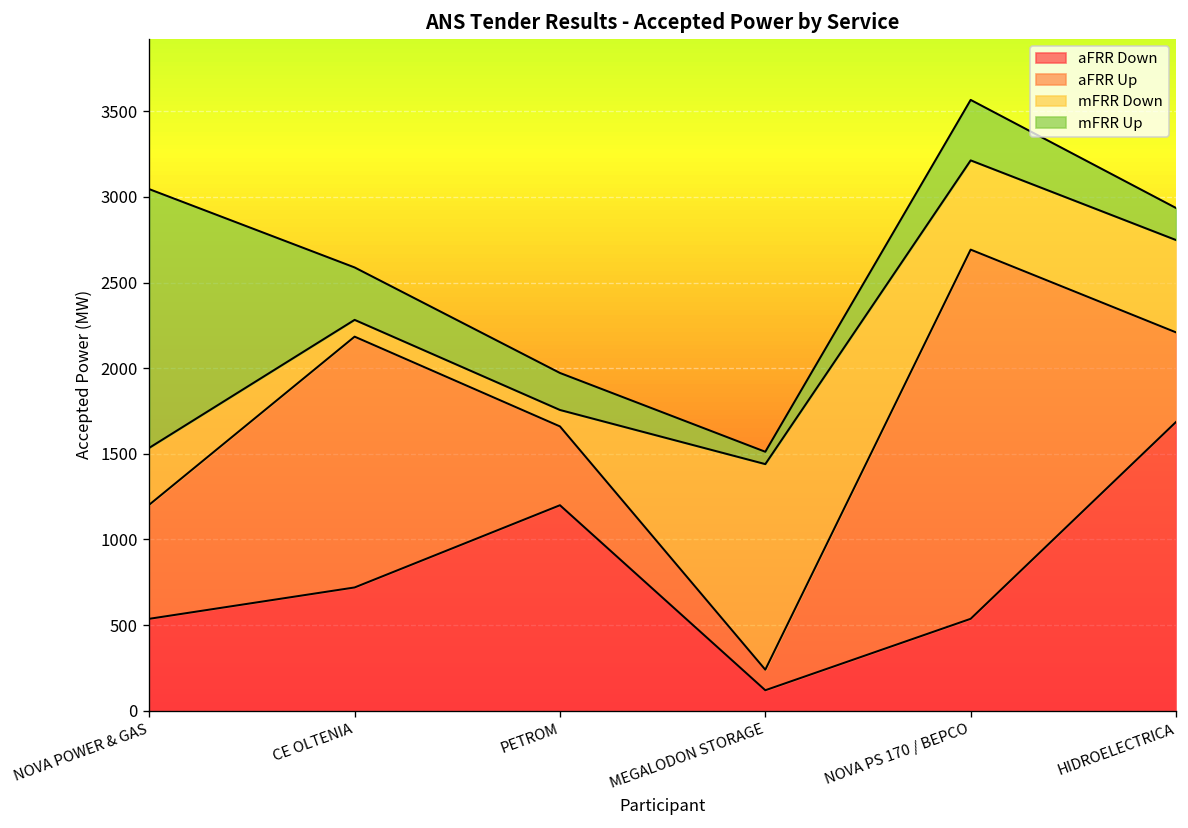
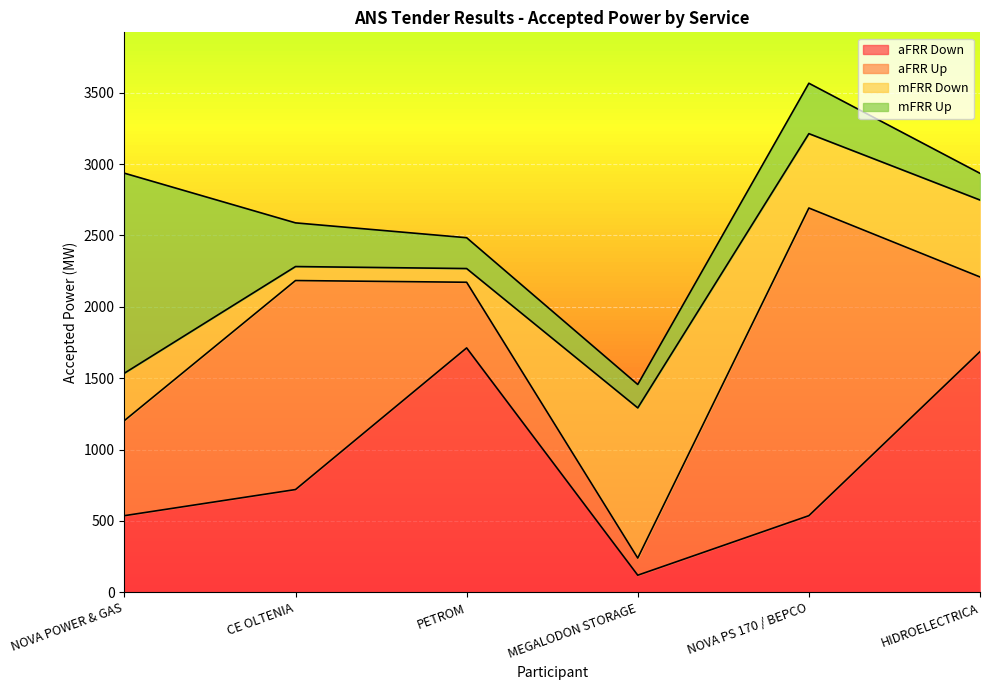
  {
    "aFRR Down": {
      "NOVA POWER & GAS": 540,
      "CE OLTENIA": 720,
-     "PETROM": 1200,
+     "PETROM": 1710,
      "MEGALODON STORAGE": 120,
      "NOVA PS 170 / BEPCO": 540,
      "HIDROELECTRICA": 1690
    },
    "aFRR Up": {
      "NOVA POWER & GAS": 670,
      "CE OLTENIA": 1460,
      "PETROM": 460,
      "MEGALODON STORAGE": 120,
      "NOVA PS 170 / BEPCO": 2160,
      "HIDROELECTRICA": 520
    },
    "mFRR Down": {
      "NOVA POWER & GAS": 330,
      "CE OLTENIA": 100,
      "PETROM": 100,
-     "MEGALODON STORAGE": 1200,
+     "MEGALODON STORAGE": 1050,
      "NOVA PS 170 / BEPCO": 520,
      "HIDROELECTRICA": 540
    },
    "mFRR Up": {
-     "NOVA POWER & GAS": 1510,
+     "NOVA POWER & GAS": 1400,
      "CE OLTENIA": 310,
      "PETROM": 220,
-     "MEGALODON STORAGE": 70,
+     "MEGALODON STORAGE": 160,
      "NOVA PS 170 / BEPCO": 350,
      "HIDROELECTRICA": 190
    }
  }
